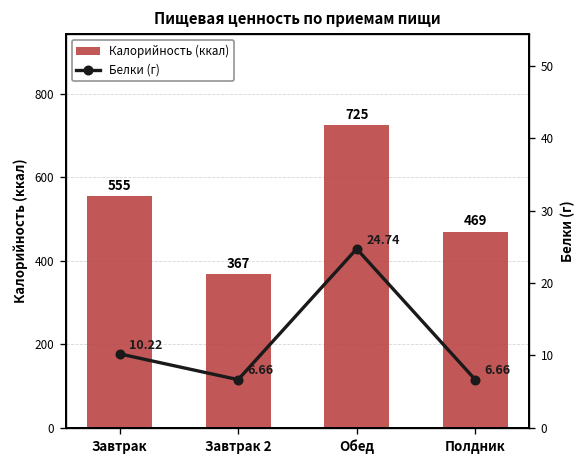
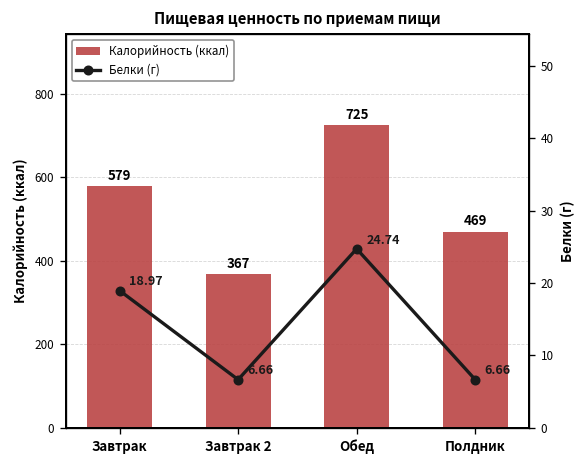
  {
    "Калорийность (ккал)": {
-     "Завтрак": 555,
+     "Завтрак": 579,
      "Обед": 725,
      "Полдник": 469
    },
    "Белки (г)": {
-     "Завтрак": 10.22,
+     "Завтрак": 18.97,
      "Завтрак 2": 6.66,
      "Обед": 24.74,
      "Полдник": 6.66
    }
  }
